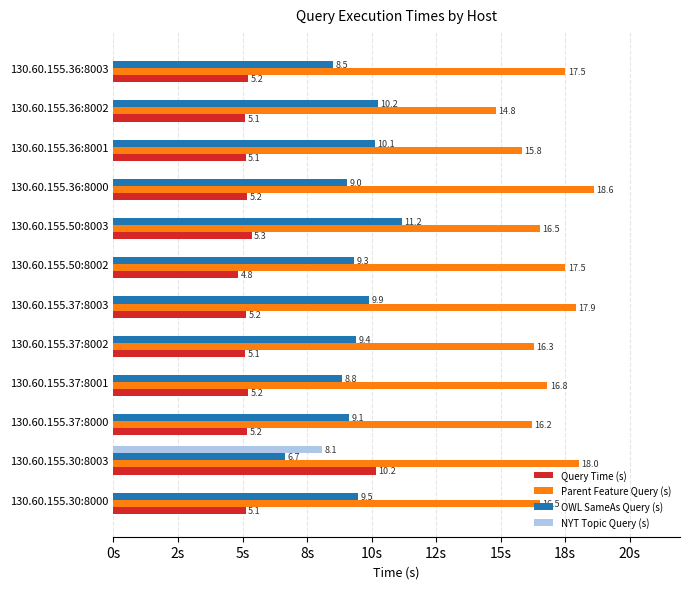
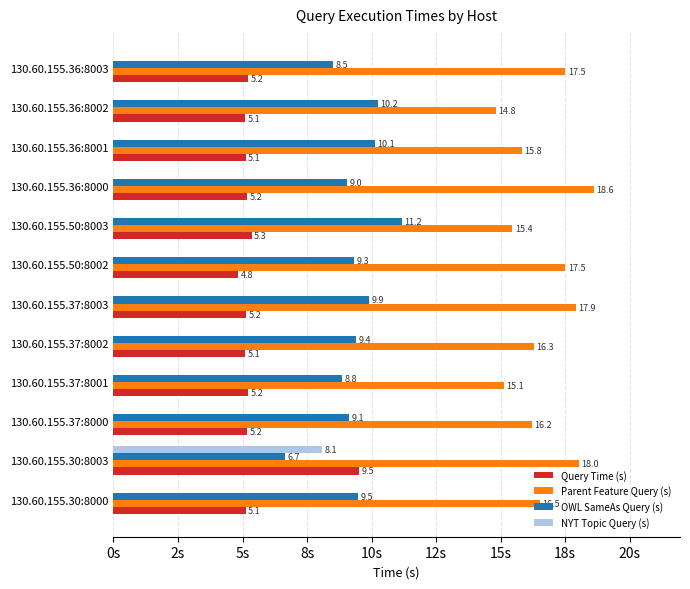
  {
    "Query Time (s)": {
      "130.60.155.36:8003": 5.2,
      "130.60.155.36:8002": 5.1,
      "130.60.155.36:8001": 5.1,
      "130.60.155.36:8000": 5.2,
      "130.60.155.50:8003": 5.3,
      "130.60.155.50:8002": 4.8,
      "130.60.155.37:8003": 5.2,
      "130.60.155.37:8002": 5.1,
      "130.60.155.37:8001": 5.2,
      "130.60.155.37:8000": 5.2,
-     "130.60.155.30:8003": 10.2,
+     "130.60.155.30:8003": 9.5,
      "130.60.155.30:8000": 5.1
    },
    "Parent Feature Query (s)": {
      "130.60.155.36:8003": 17.5,
      "130.60.155.36:8002": 14.8,
      "130.60.155.36:8001": 15.8,
      "130.60.155.36:8000": 18.6,
-     "130.60.155.50:8003": 16.5,
+     "130.60.155.50:8003": 15.4,
      "130.60.155.50:8002": 17.5,
      "130.60.155.37:8003": 17.9,
      "130.60.155.37:8002": 16.3,
-     "130.60.155.37:8001": 16.8,
+     "130.60.155.37:8001": 15.1,
      "130.60.155.37:8000": 16.2,
      "130.60.155.30:8003": 18.0,
      "130.60.155.30:8000": 16.5
    },
    "OWL SameAs Query (s)": {
      "130.60.155.36:8003": 8.5,
      "130.60.155.36:8002": 10.2,
      "130.60.155.36:8001": 10.1,
      "130.60.155.36:8000": 9.0,
      "130.60.155.50:8003": 11.2,
      "130.60.155.50:8002": 9.3,
      "130.60.155.37:8003": 9.9,
      "130.60.155.37:8002": 9.4,
      "130.60.155.37:8001": 8.8,
      "130.60.155.37:8000": 9.1,
      "130.60.155.30:8003": 6.7,
      "130.60.155.30:8000": 9.5
    },
    "NYT Topic Query (s)": {
      "130.60.155.30:8003": 8.1
    }
  }
